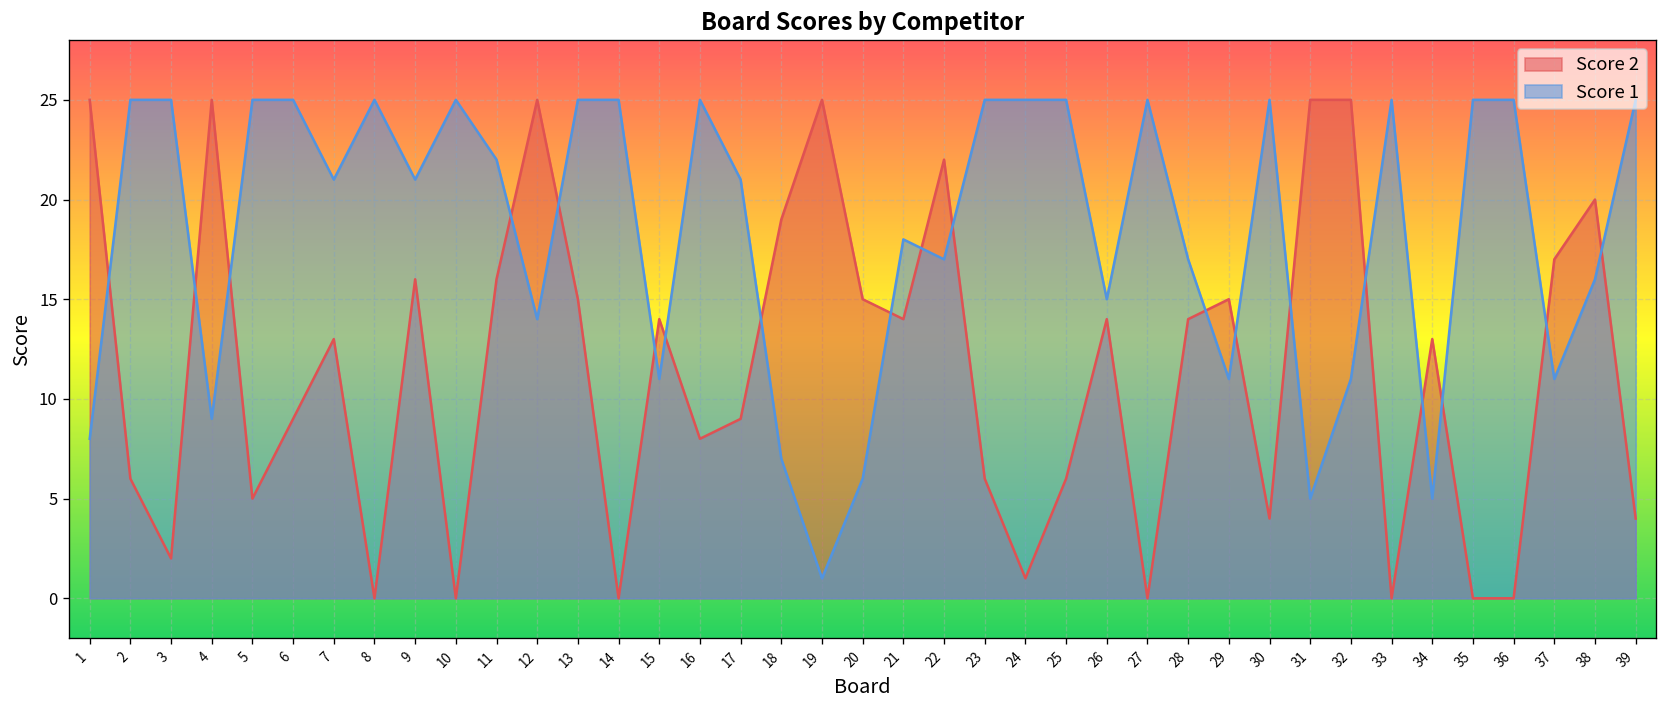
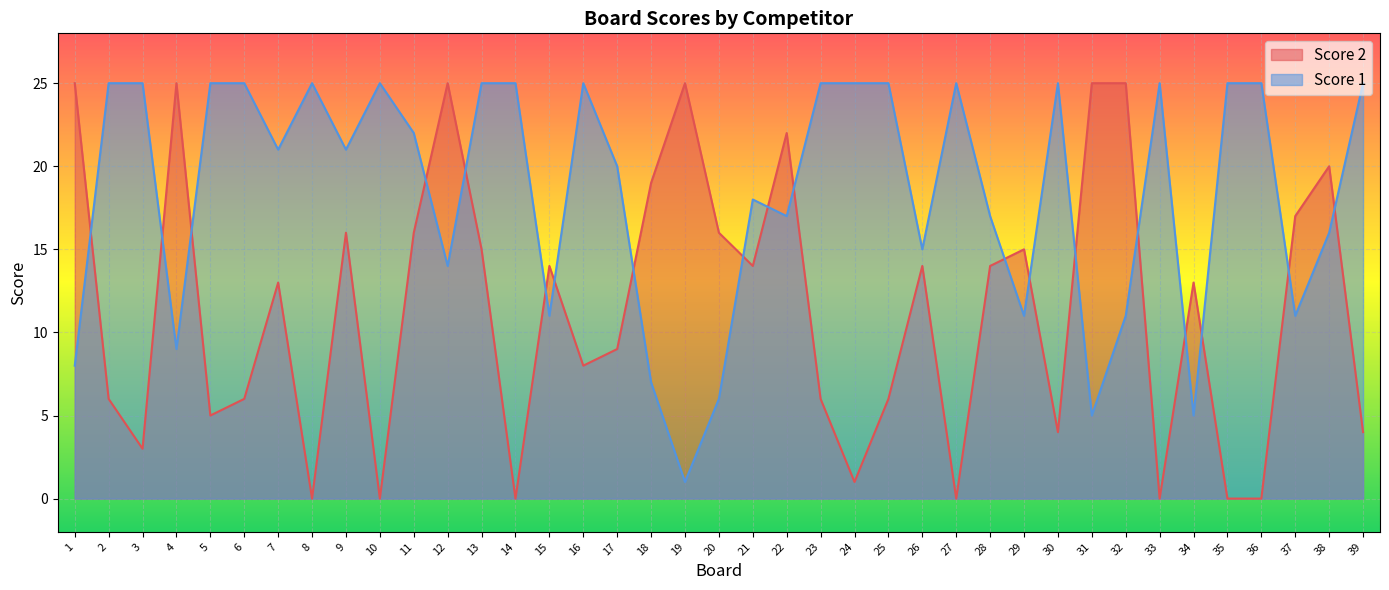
  {
    "Score 2": {
      "1": 25,
      "2": 6,
-     "3": 2,
+     "3": 3,
      "4": 25,
      "5": 5,
-     "6": 9,
+     "6": 6,
      "7": 13,
      "8": 0,
      "9": 16,
      "10": 0,
      "11": 16,
      "12": 25,
      "13": 15,
      "14": 0,
      "15": 14,
      "16": 8,
      "17": 9,
      "18": 19,
      "19": 25,
-     "20": 15,
+     "20": 16,
      "21": 14,
      "22": 22,
      "23": 6,
      "24": 1,
      "25": 6,
      "26": 14,
      "27": 0,
      "28": 14,
      "29": 15,
      "30": 4,
      "31": 25,
      "32": 25,
      "33": 0,
      "34": 13,
      "35": 0,
      "36": 0,
      "37": 17,
      "38": 20,
      "39": 4
    },
    "Score 1": {
      "1": 8,
      "2": 25,
      "3": 25,
      "4": 9,
      "5": 25,
      "6": 25,
      "7": 21,
      "8": 25,
      "9": 21,
      "10": 25,
      "11": 22,
      "12": 14,
      "13": 25,
      "14": 25,
      "15": 11,
      "16": 25,
-     "17": 21,
+     "17": 20,
      "18": 7,
      "19": 1,
      "20": 6,
      "21": 18,
      "22": 17,
      "23": 25,
      "24": 25,
      "25": 25,
      "26": 15,
      "27": 25,
      "28": 17,
      "29": 11,
      "30": 25,
      "31": 5,
      "32": 11,
      "33": 25,
      "34": 5,
      "35": 25,
      "36": 25,
      "37": 11,
      "38": 16
    }
  }
